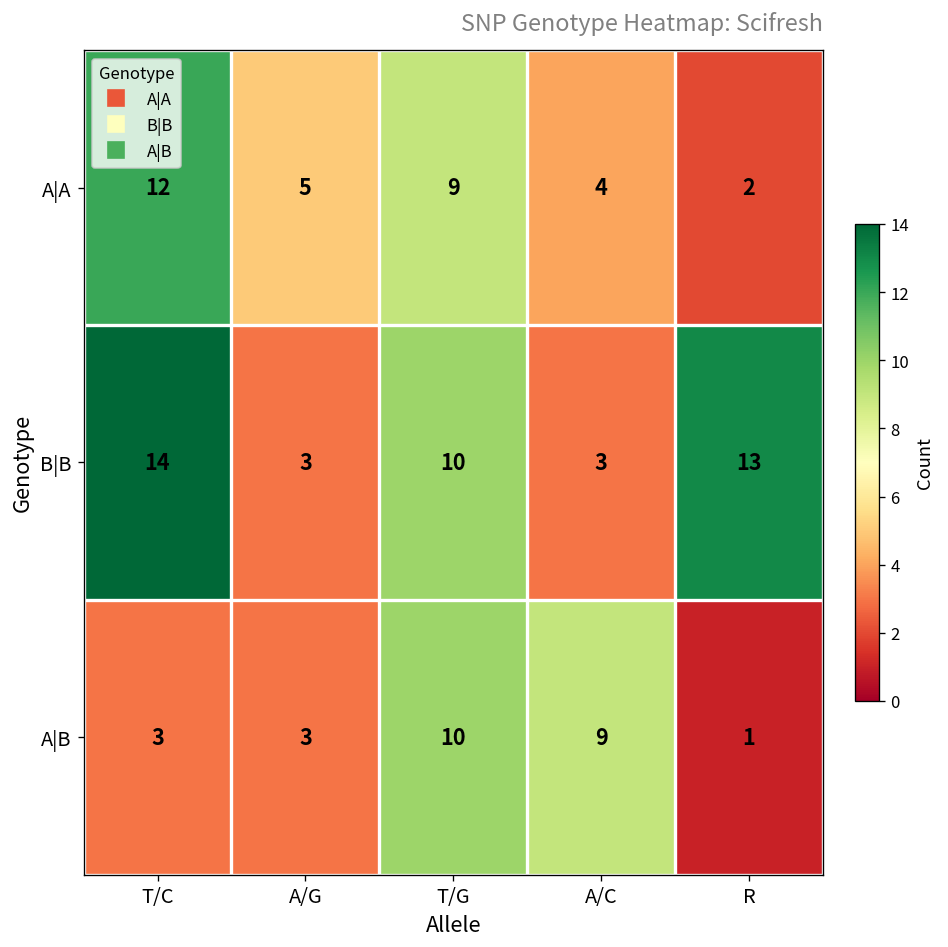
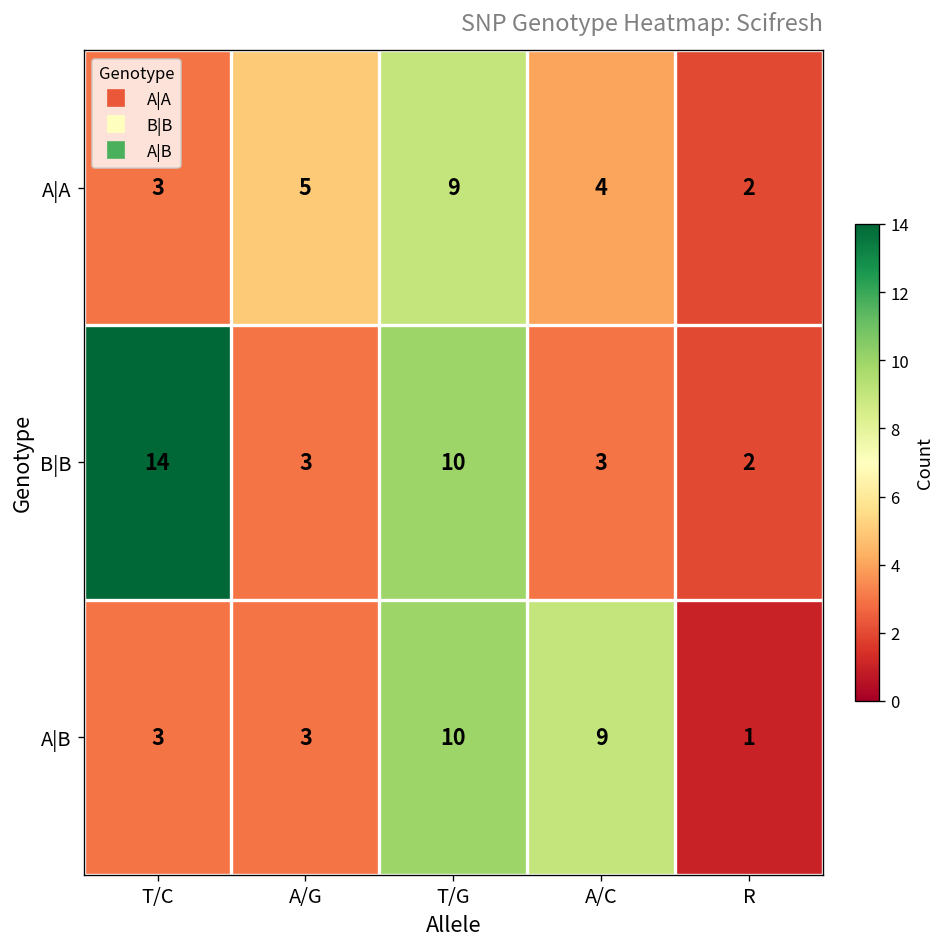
  {
    "A|A": {
-     "T/C": 12,
+     "T/C": 3,
      "A/G": 5,
      "T/G": 9,
      "A/C": 4,
      "R": 2
    },
    "B|B": {
      "T/C": 14,
      "A/G": 3,
      "T/G": 10,
      "A/C": 3,
-     "R": 13
+     "R": 2
    },
    "A|B": {
      "T/C": 3,
      "A/G": 3,
      "T/G": 10,
      "A/C": 9,
      "R": 1
    }
  }
